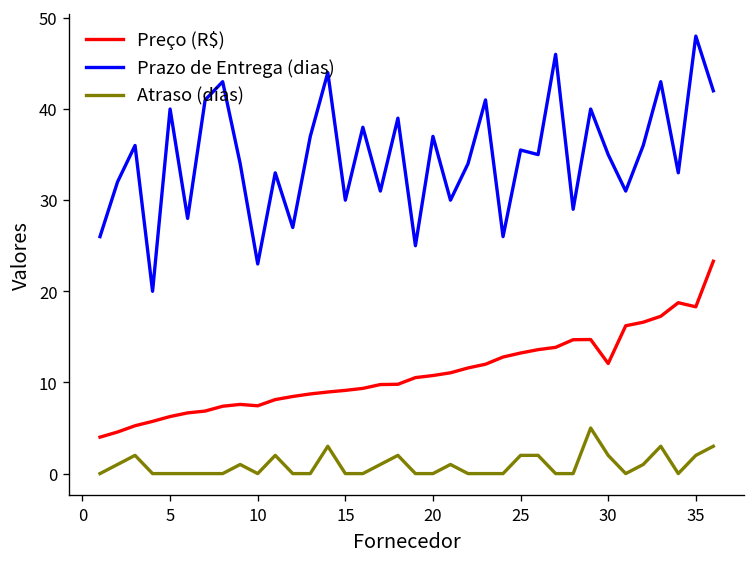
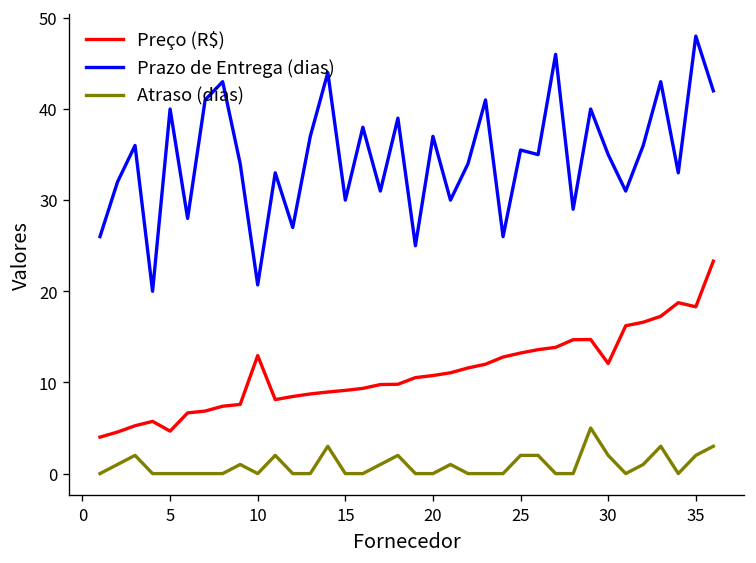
  {
    "Preço (R$)": {
-     "5": 6,
-     "10": 7,
+     "5": 5,
+     "10": 13,
      "15": 9,
      "20": 11,
      "25": 13,
      "30": 12,
      "35": 18
    },
    "Prazo de Entrega (dias)": {
      "5": 40,
-     "10": 23,
+     "10": 21,
      "15": 30,
      "20": 37,
      "25": 36,
      "30": 35,
      "35": 48
    },
    "Atraso (dias)": {
      "5": 0,
      "10": 0,
      "15": 0,
      "20": 0,
      "25": 2,
      "30": 2,
      "35": 2
    }
  }
